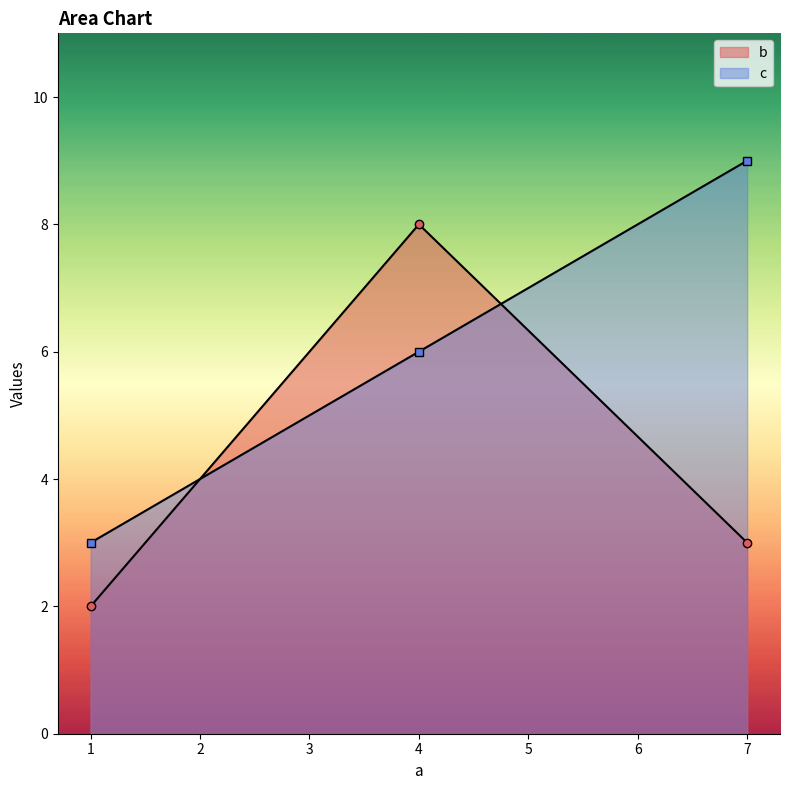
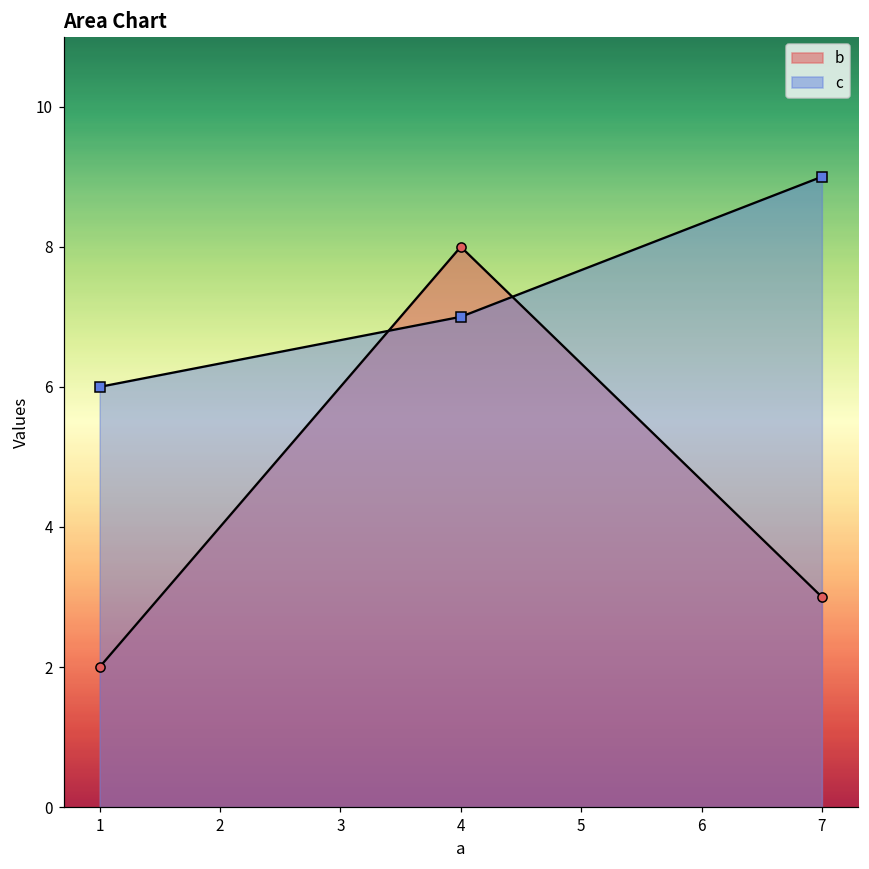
  {
    "b": {
      "1": 2,
      "4": 8,
      "7": 3
    },
    "c": {
-     "1": 3,
-     "4": 6,
+     "1": 6,
+     "4": 7,
      "7": 9
    }
  }
